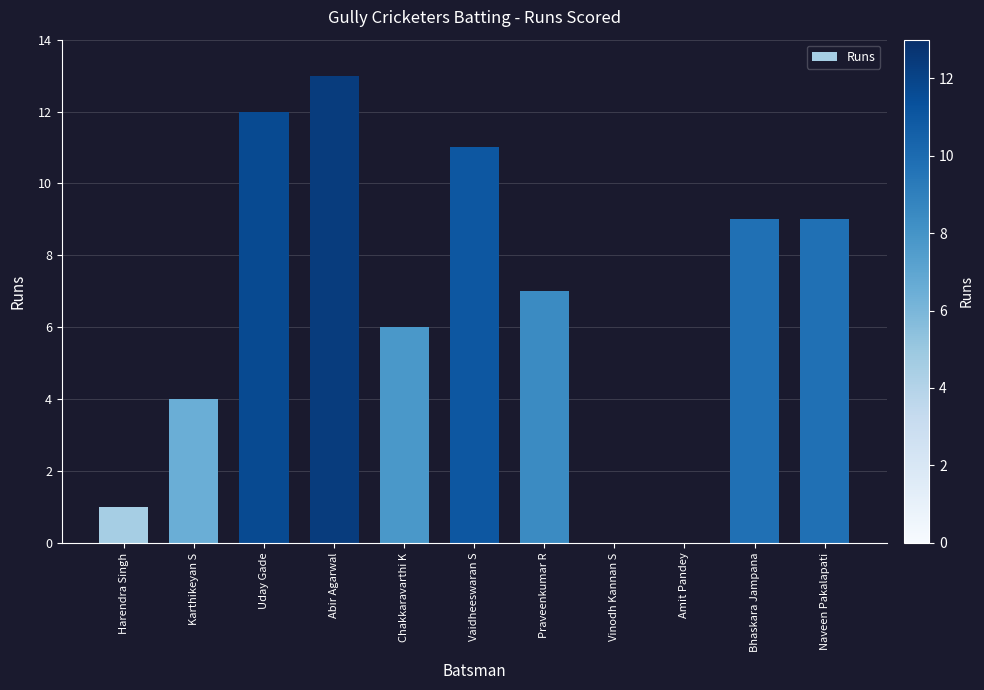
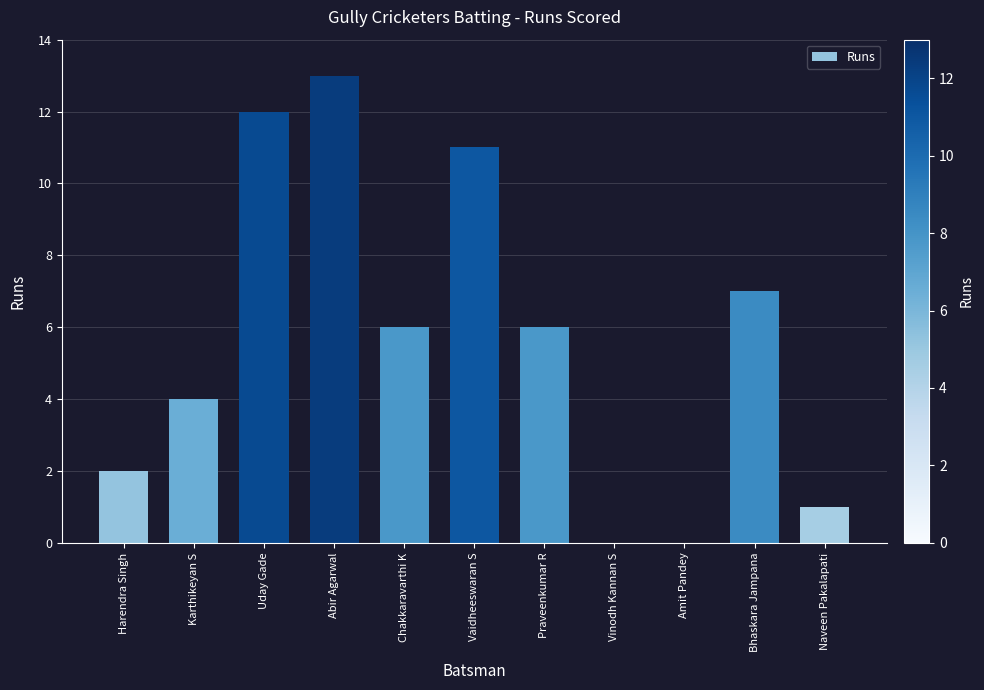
  {
-   "Harendra Singh": 1,
+   "Harendra Singh": 2,
    "Karthikeyan S": 4,
    "Uday Gade": 12,
    "Abir Agarwal": 13,
    "Chakkaravarthi K": 6,
    "Vaidheeswaran S": 11,
-   "Praveenkumar R": 7,
+   "Praveenkumar R": 6,
    "Vinodh Kannan S": 0,
    "Amit Pandey": 0,
-   "Bhaskara Jampana": 9,
-   "Naveen Pakalapati": 9
+   "Bhaskara Jampana": 7,
+   "Naveen Pakalapati": 1
  }
